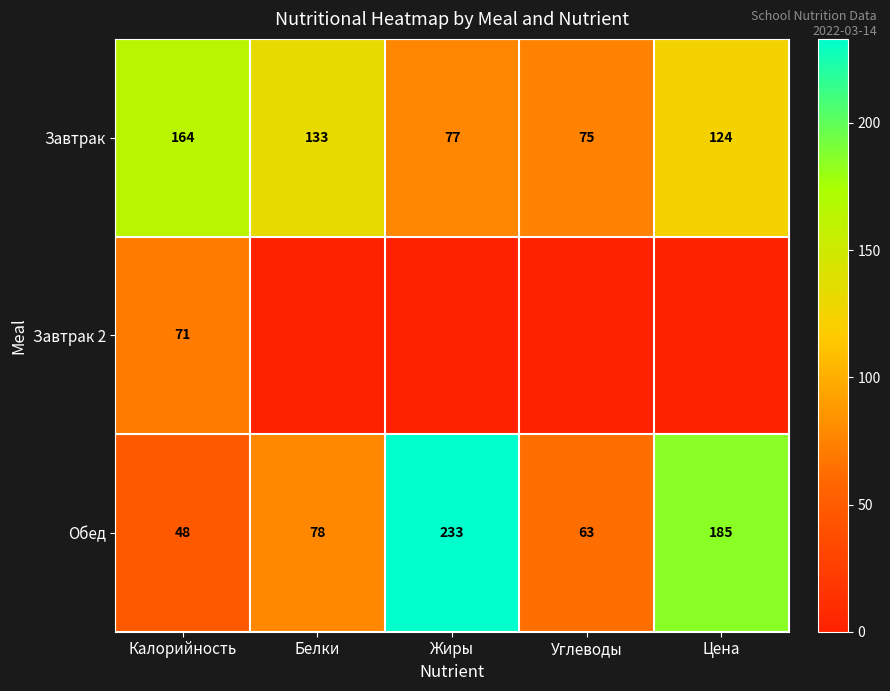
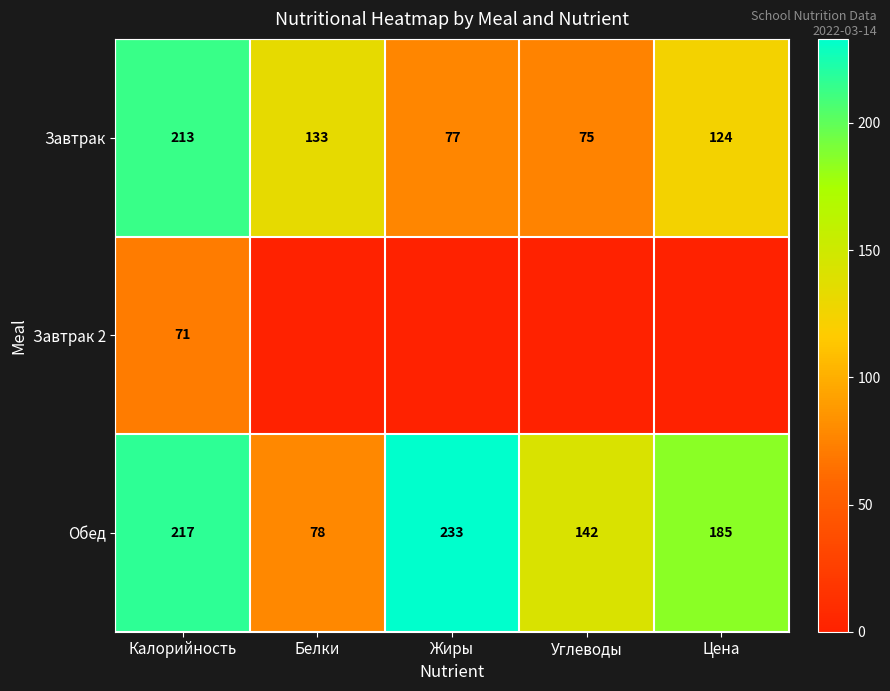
  {
    "Завтрак": {
-     "Калорийность": 164,
+     "Калорийность": 213,
      "Белки": 133,
      "Жиры": 77,
      "Углеводы": 75,
      "Цена": 124
    },
    "Завтрак 2": {
      "Калорийность": 71
    },
    "Обед": {
-     "Калорийность": 48,
+     "Калорийность": 217,
      "Белки": 78,
      "Жиры": 233,
-     "Углеводы": 63,
+     "Углеводы": 142,
      "Цена": 185
    }
  }
